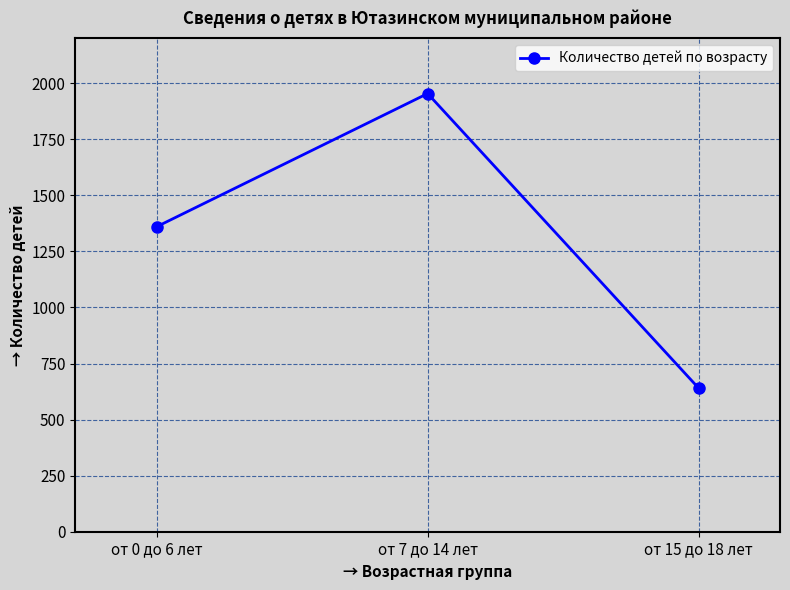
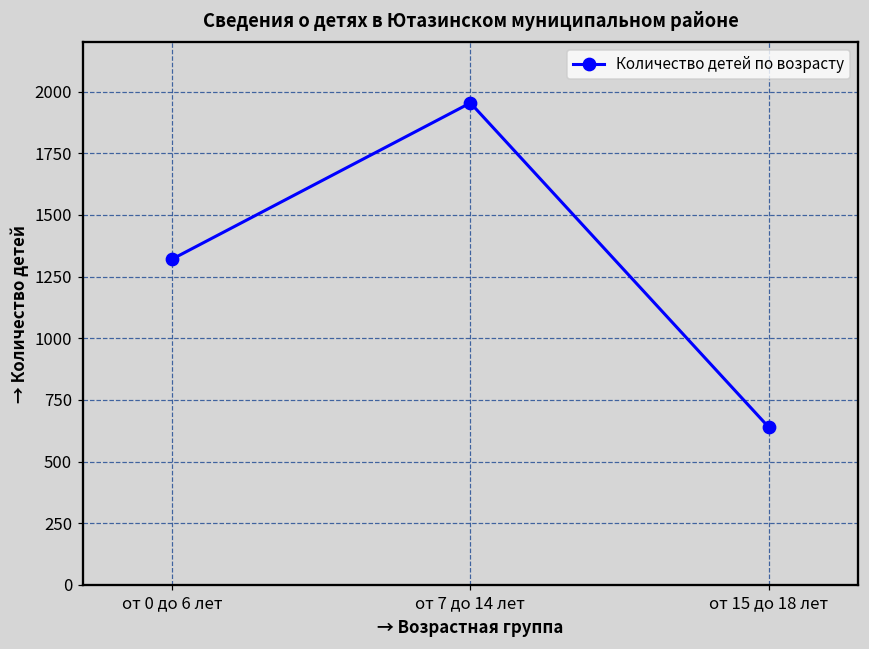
  {
-   "от 0 до 6 лет": 1360,
+   "от 0 до 6 лет": 1320,
    "от 7 до 14 лет": 1950,
    "от 15 до 18 лет": 640
  }
